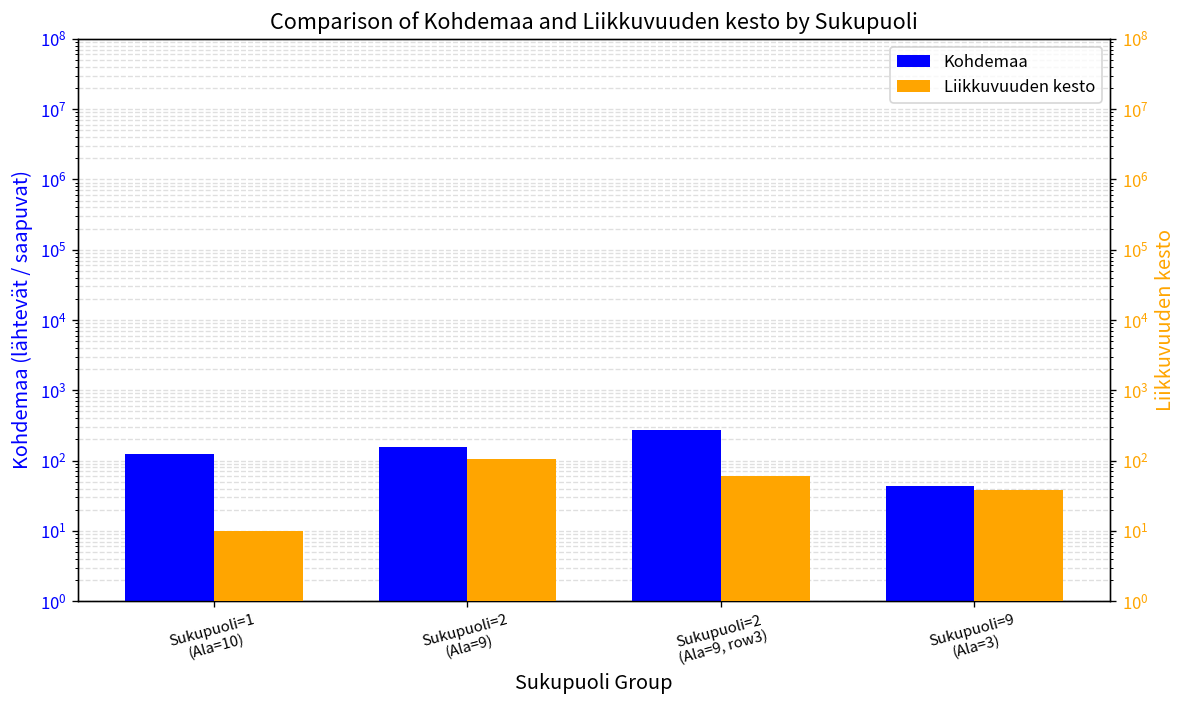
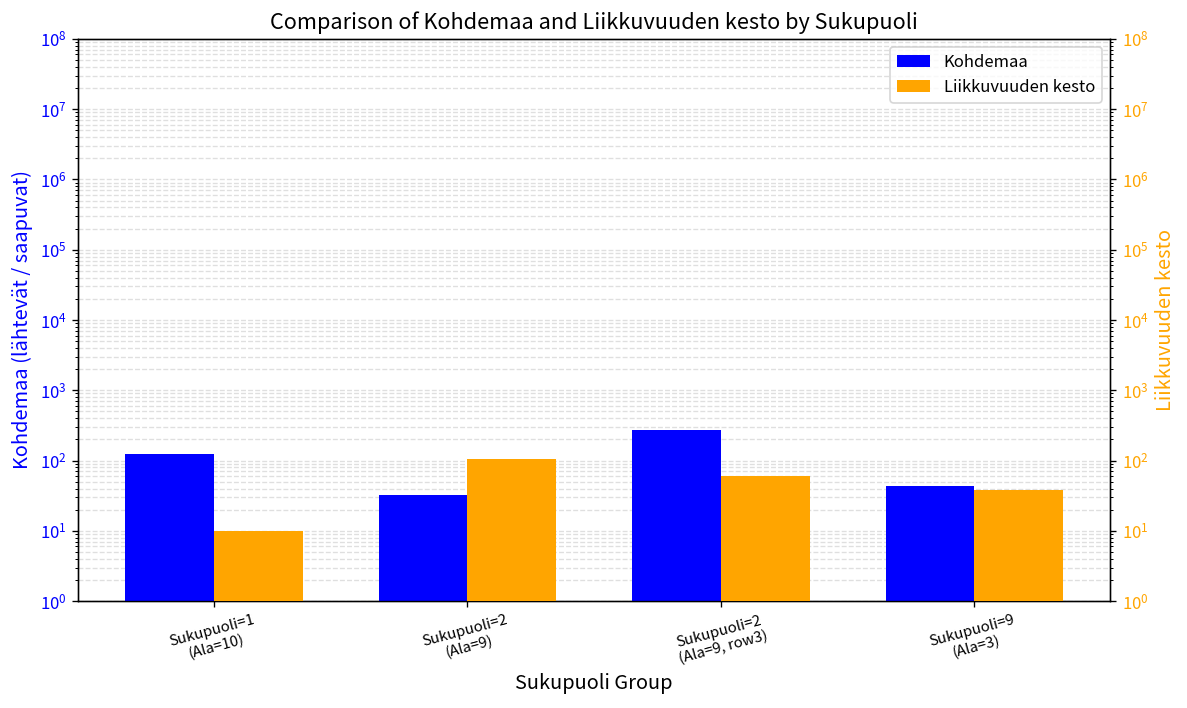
  {
    "Kohdemaa": {
      "Sukupuoli=1 (Ala=10)": 120,
-     "Sukupuoli=2 (Ala=9)": 160,
+     "Sukupuoli=2 (Ala=9)": 30,
      "Sukupuoli=2 (Ala=9, row3)": 300,
      "Sukupuoli=9 (Ala=3)": 40
    },
    "Liikkuvuuden kesto": {
      "Sukupuoli=1 (Ala=10)": 10,
      "Sukupuoli=2 (Ala=9)": 110,
      "Sukupuoli=2 (Ala=9, row3)": 60,
      "Sukupuoli=9 (Ala=3)": 40
    }
  }
